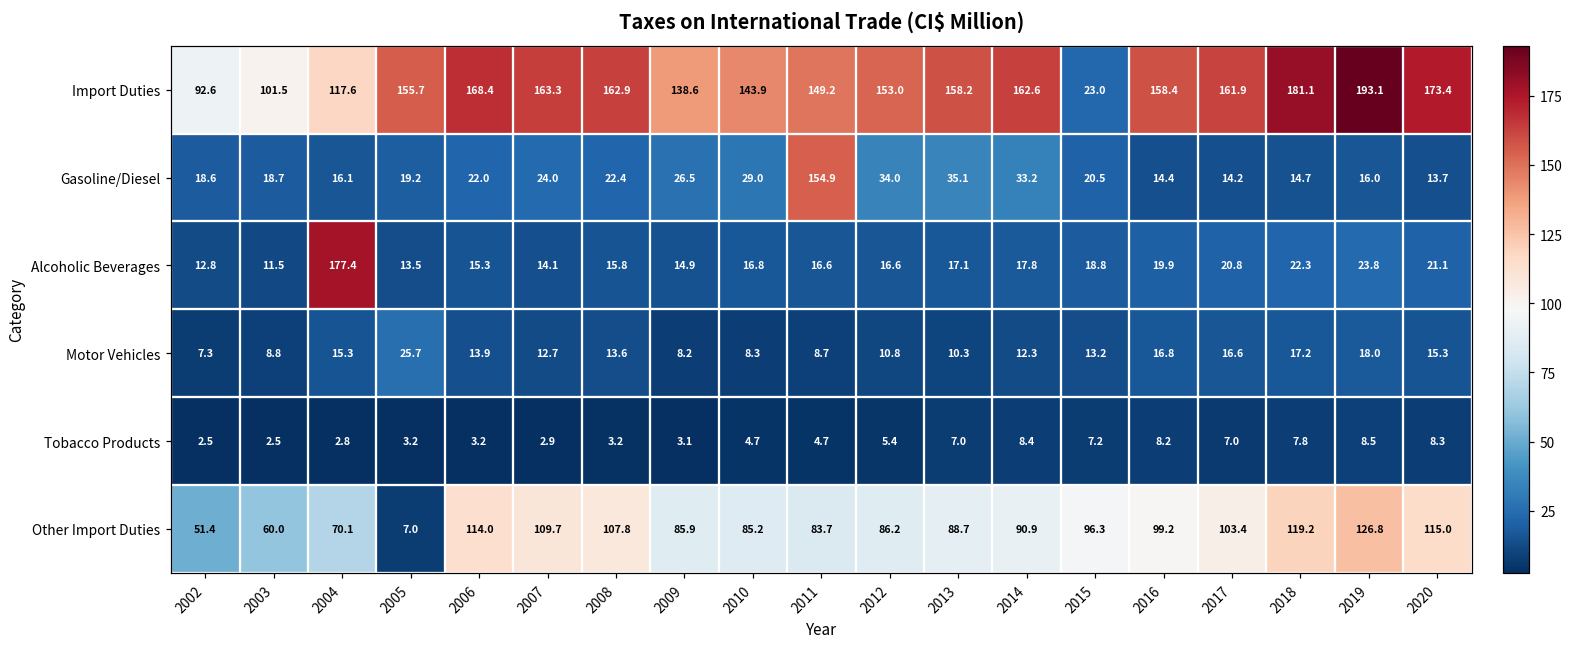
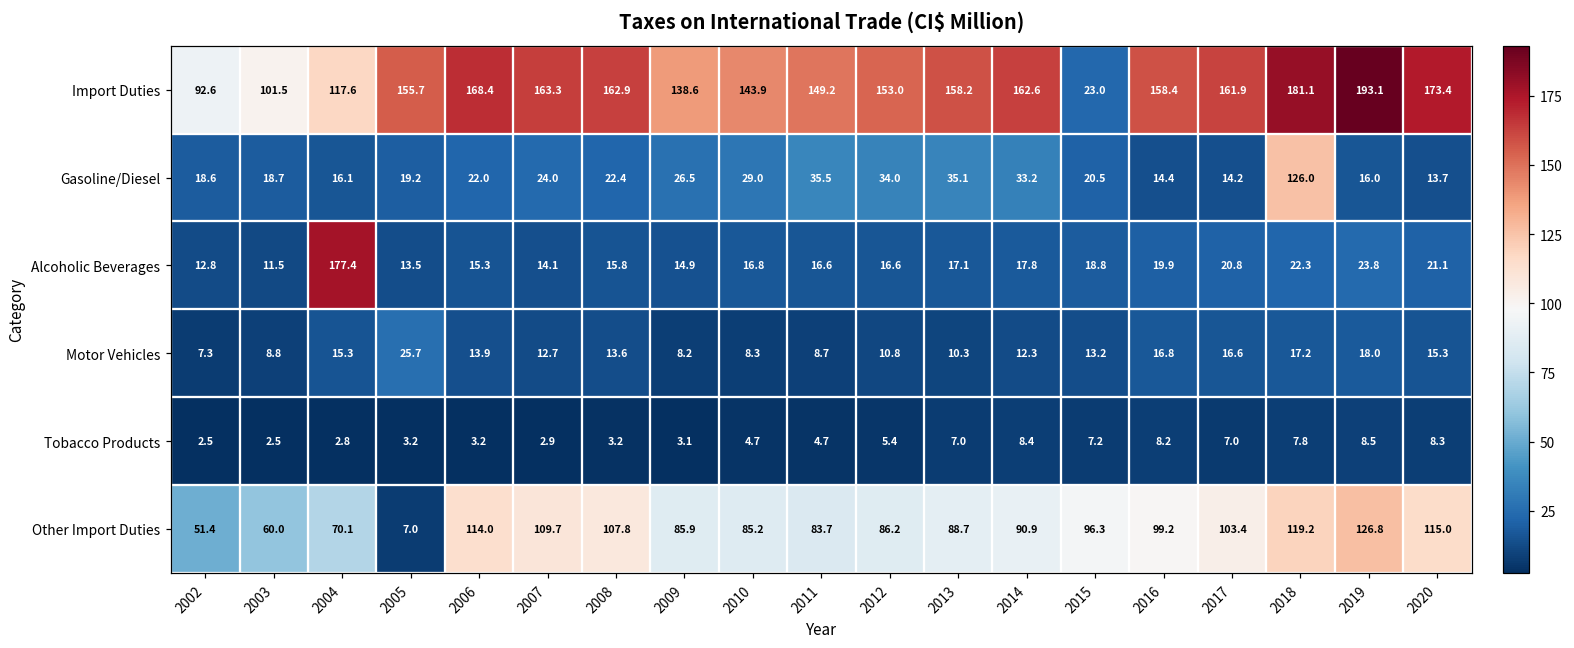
  {
    "Import Duties": {
      "2002": 92.6,
      "2003": 101.5,
      "2004": 117.6,
      "2005": 155.7,
      "2006": 168.4,
      "2007": 163.3,
      "2008": 162.9,
      "2009": 138.6,
      "2010": 143.9,
      "2011": 149.2,
      "2012": 153.0,
      "2013": 158.2,
      "2014": 162.6,
      "2015": 23.0,
      "2016": 158.4,
      "2017": 161.9,
      "2018": 181.1,
      "2019": 193.1,
      "2020": 173.4
    },
    "Gasoline/Diesel": {
      "2002": 18.6,
      "2003": 18.7,
      "2004": 16.1,
      "2005": 19.2,
      "2006": 22.0,
      "2007": 24.0,
      "2008": 22.4,
      "2009": 26.5,
      "2010": 29.0,
-     "2011": 154.9,
+     "2011": 35.5,
      "2012": 34.0,
      "2013": 35.1,
      "2014": 33.2,
      "2015": 20.5,
      "2016": 14.4,
      "2017": 14.2,
-     "2018": 14.7,
+     "2018": 126.0,
      "2019": 16.0,
      "2020": 13.7
    },
    "Alcoholic Beverages": {
      "2002": 12.8,
      "2003": 11.5,
      "2004": 177.4,
      "2005": 13.5,
      "2006": 15.3,
      "2007": 14.1,
      "2008": 15.8,
      "2009": 14.9,
      "2010": 16.8,
      "2011": 16.6,
      "2012": 16.6,
      "2013": 17.1,
      "2014": 17.8,
      "2015": 18.8,
      "2016": 19.9,
      "2017": 20.8,
      "2018": 22.3,
      "2019": 23.8,
      "2020": 21.1
    },
    "Motor Vehicles": {
      "2002": 7.3,
      "2003": 8.8,
      "2004": 15.3,
      "2005": 25.7,
      "2006": 13.9,
      "2007": 12.7,
      "2008": 13.6,
      "2009": 8.2,
      "2010": 8.3,
      "2011": 8.7,
      "2012": 10.8,
      "2013": 10.3,
      "2014": 12.3,
      "2015": 13.2,
      "2016": 16.8,
      "2017": 16.6,
      "2018": 17.2,
      "2019": 18.0,
      "2020": 15.3
    },
    "Tobacco Products": {
      "2002": 2.5,
      "2003": 2.5,
      "2004": 2.8,
      "2005": 3.2,
      "2006": 3.2,
      "2007": 2.9,
      "2008": 3.2,
      "2009": 3.1,
      "2010": 4.7,
      "2011": 4.7,
      "2012": 5.4,
      "2013": 7.0,
      "2014": 8.4,
      "2015": 7.2,
      "2016": 8.2,
      "2017": 7.0,
      "2018": 7.8,
      "2019": 8.5,
      "2020": 8.3
    },
    "Other Import Duties": {
      "2002": 51.4,
      "2003": 60.0,
      "2004": 70.1,
      "2005": 7.0,
      "2006": 114.0,
      "2007": 109.7,
      "2008": 107.8,
      "2009": 85.9,
      "2010": 85.2,
      "2011": 83.7,
      "2012": 86.2,
      "2013": 88.7,
      "2014": 90.9,
      "2015": 96.3,
      "2016": 99.2,
      "2017": 103.4,
      "2018": 119.2,
      "2019": 126.8,
      "2020": 115.0
    }
  }
